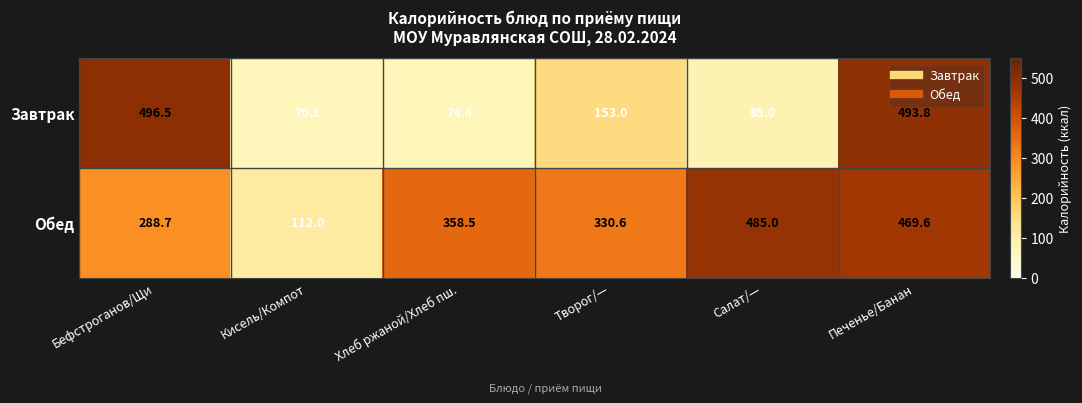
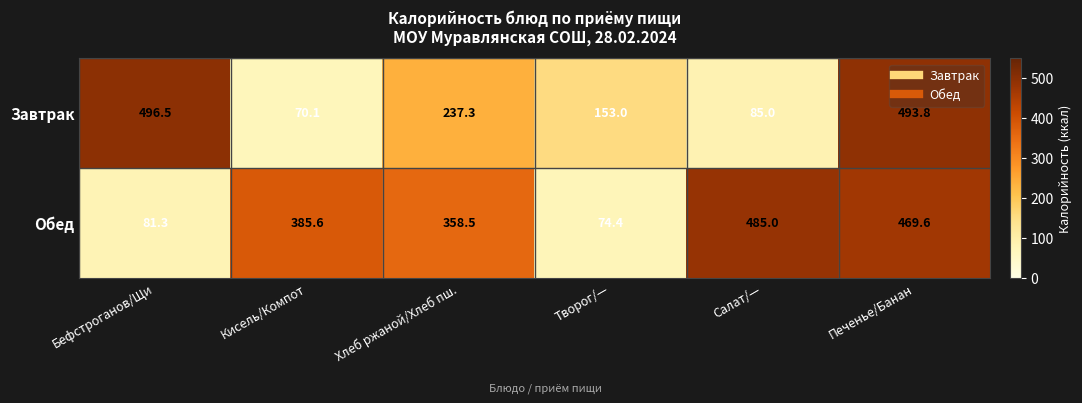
  {
    "Завтрак": {
      "Бефстроганов/Щи": 496.5,
      "Кисель/Компот": 70.1,
-     "Хлеб ржаной/Хлеб пш.": 74.4,
+     "Хлеб ржаной/Хлеб пш.": 237.3,
      "Творог/—": 153.0,
      "Салат/—": 85.0
    },
    "Обед": {
-     "Бефстроганов/Щи": 288.7,
-     "Кисель/Компот": 112.0,
+     "Бефстроганов/Щи": 81.3,
+     "Кисель/Компот": 385.6,
      "Хлеб ржаной/Хлеб пш.": 358.5,
-     "Творог/—": 330.6,
+     "Творог/—": 74.4,
      "Салат/—": 485.0,
      "Печенье/Банан": 469.6
    }
  }
